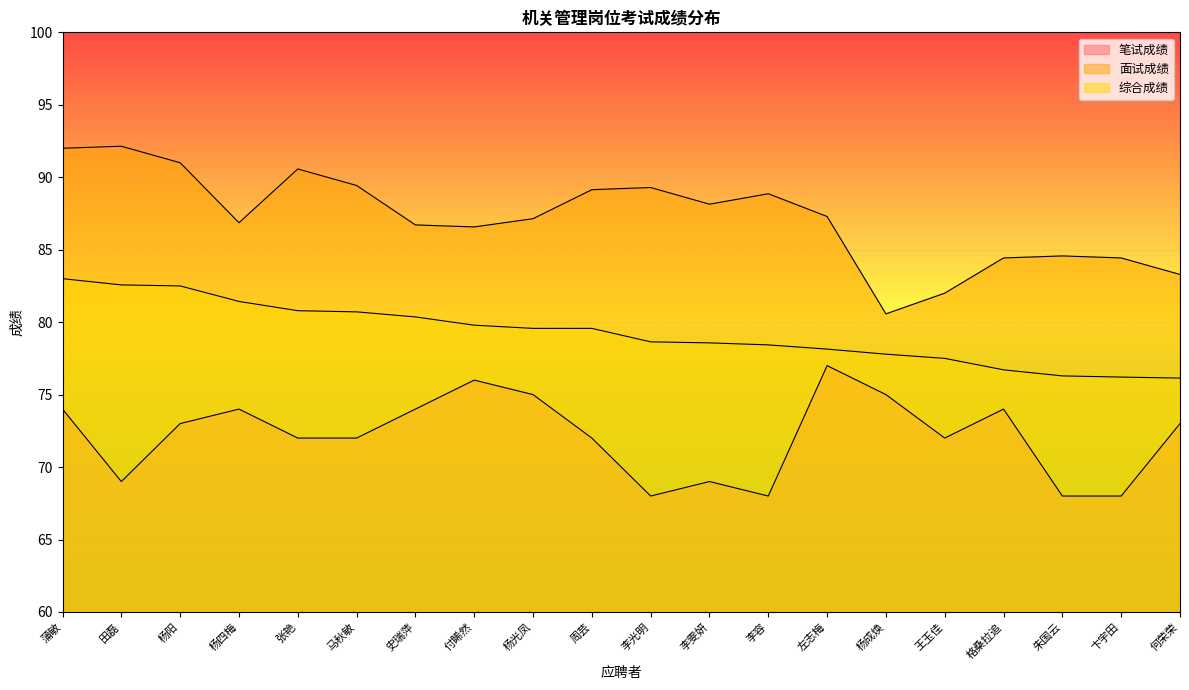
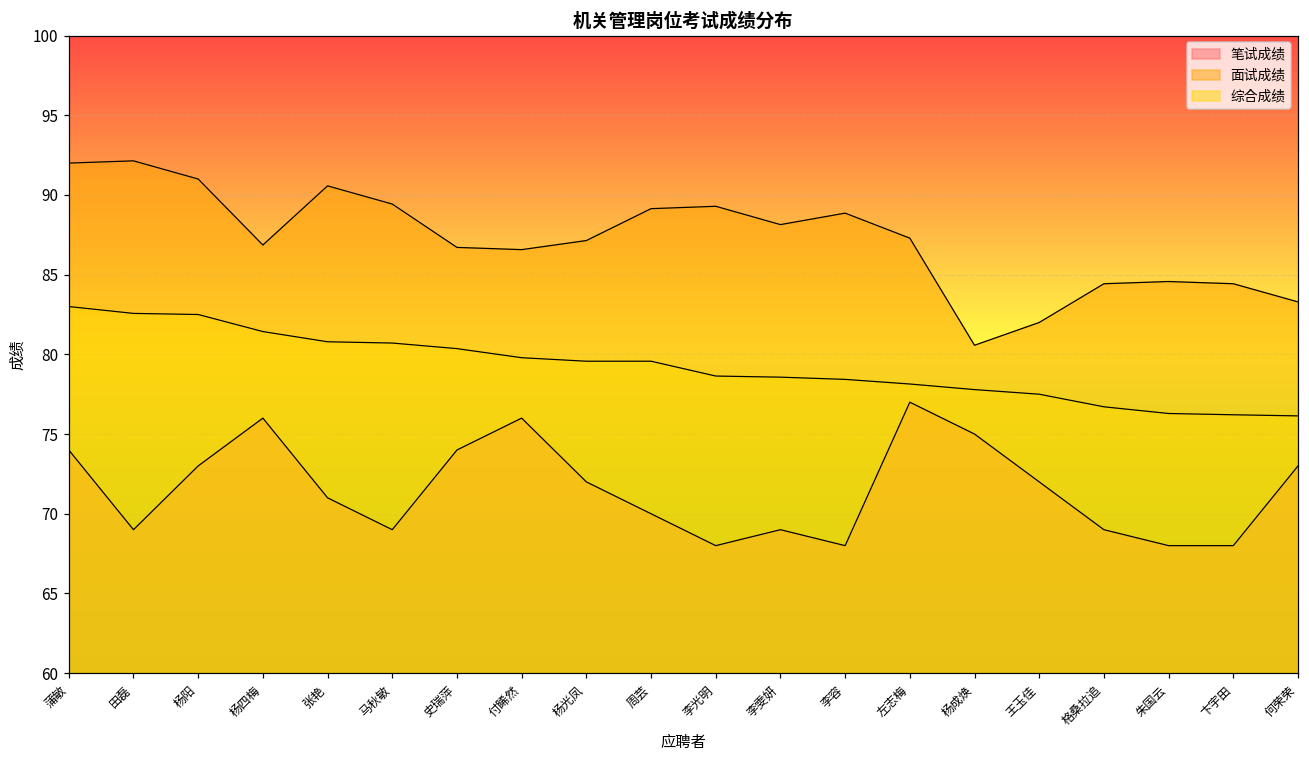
  {
    "笔试成绩": {
      "蒲敏": 74,
      "田磊": 69,
      "杨阳": 73,
-     "杨四梅": 74,
-     "张艳": 72,
-     "马秋敏": 72,
+     "杨四梅": 76,
+     "张艳": 71,
+     "马秋敏": 69,
      "史瑞萍": 74,
      "付睎然": 76,
-     "杨光凤": 75,
-     "周芸": 72,
+     "杨光凤": 72,
+     "周芸": 70,
      "李光明": 68,
      "李雯妍": 69,
      "李容": 68,
      "左志梅": 77,
      "杨成焕": 75,
      "王玉佳": 72,
-     "格桑拉追": 74,
+     "格桑拉追": 69,
      "朱国云": 68,
      "卞宇田": 68,
      "何荣荣": 73
    }
  }
